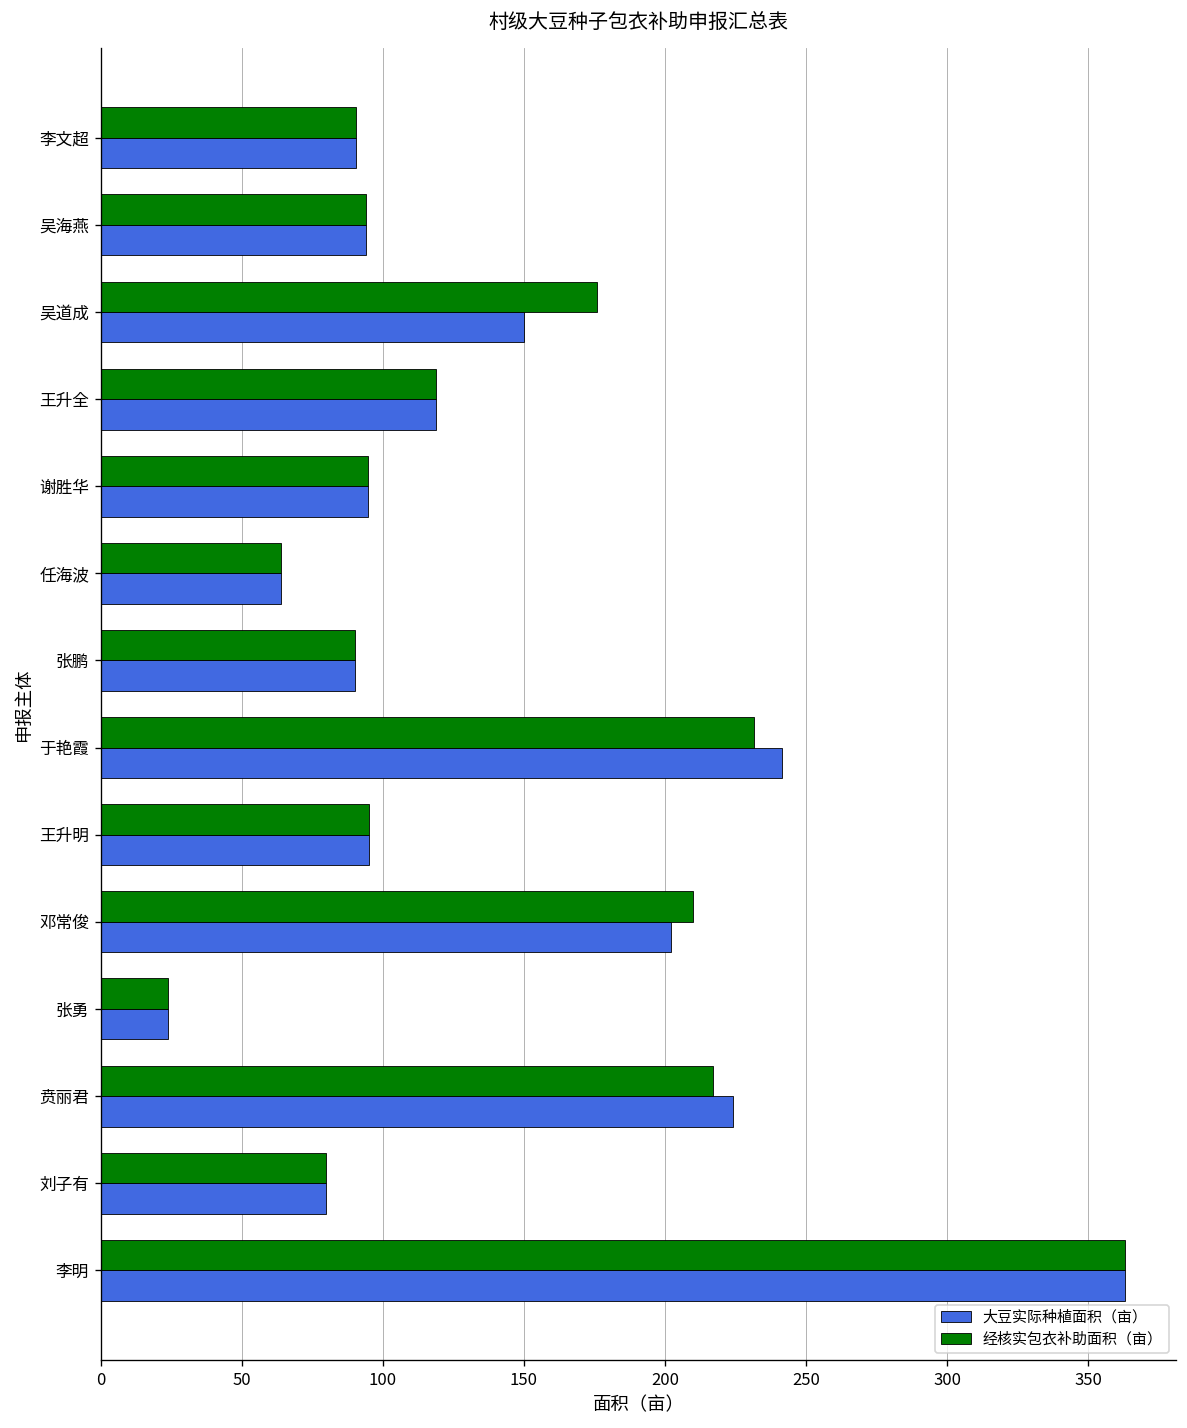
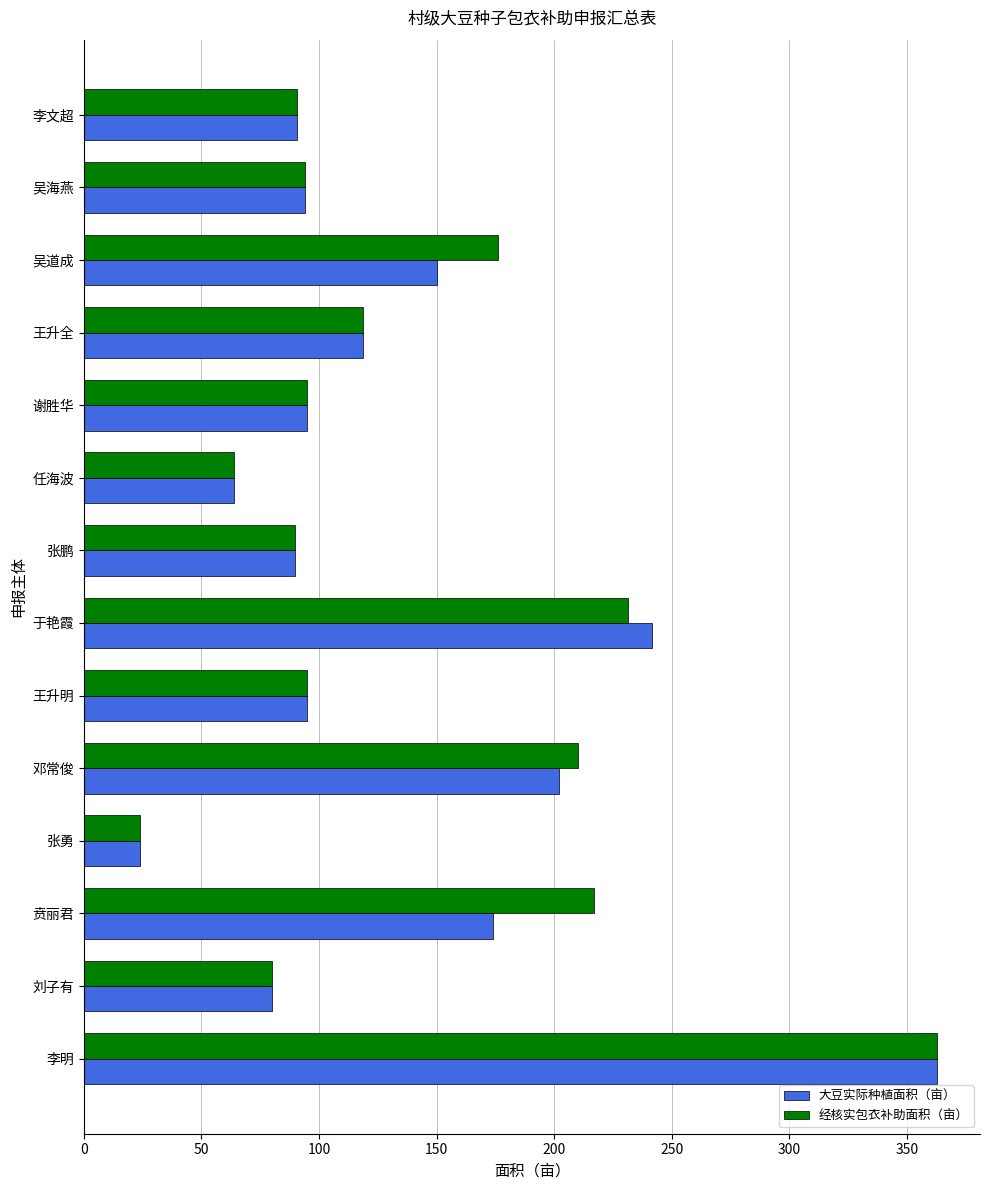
  {
    "大豆实际种植面积（亩）": {
      "李文超": 91,
      "吴海燕": 94,
      "吴道成": 150,
      "王升全": 119,
      "谢胜华": 95,
      "任海波": 64,
      "张鹏": 90,
      "于艳霞": 242,
      "王升明": 95,
      "邓常俊": 202,
      "张勇": 24,
-     "贲丽君": 224,
+     "贲丽君": 174,
      "刘子有": 80,
      "李明": 363
    },
    "经核实包衣补助面积（亩）": {
      "李文超": 91,
      "吴海燕": 94,
      "吴道成": 176,
      "王升全": 119,
      "谢胜华": 95,
      "任海波": 64,
      "张鹏": 90,
      "于艳霞": 232,
      "王升明": 95,
      "邓常俊": 210,
      "张勇": 24,
      "贲丽君": 217,
      "刘子有": 80,
      "李明": 363
    }
  }
